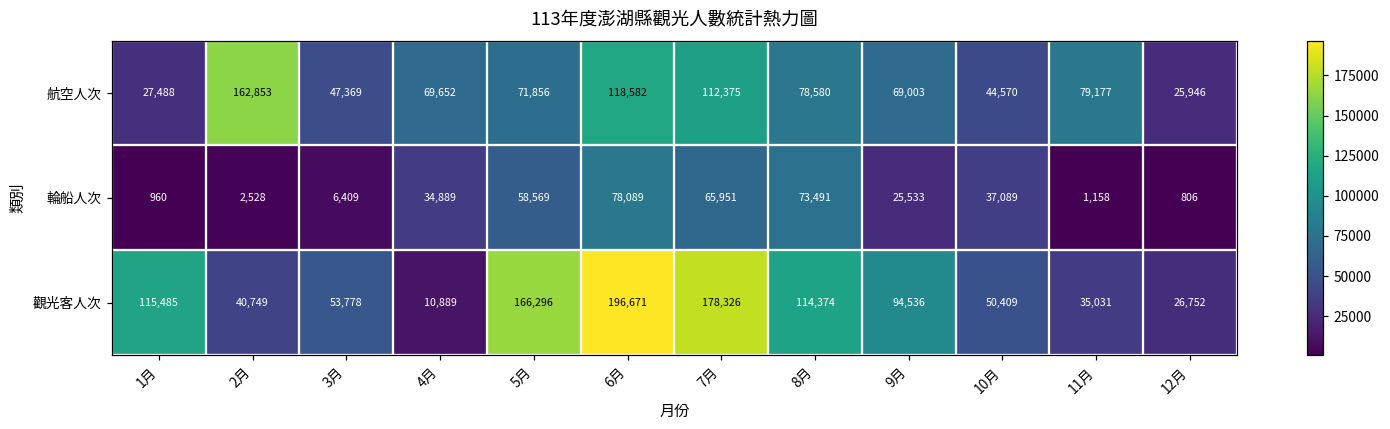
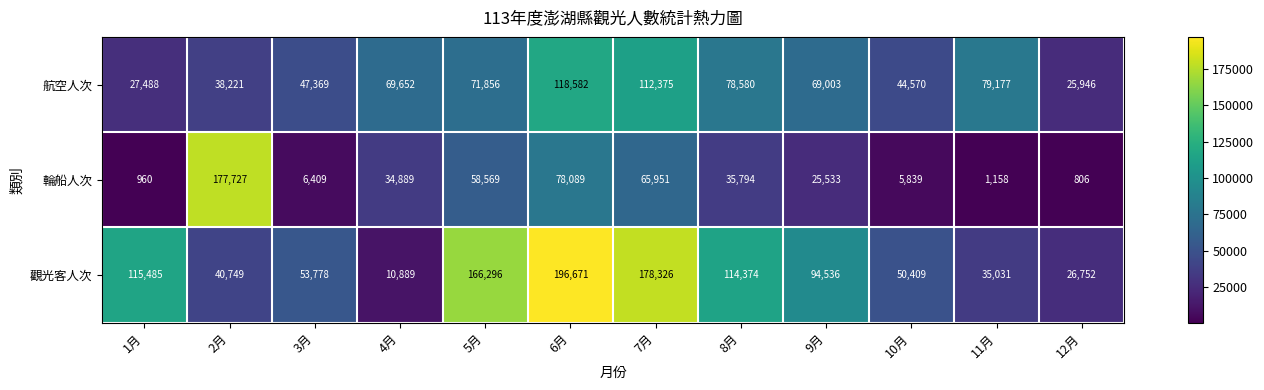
  {
    "航空人次": {
      "1月": "27,488",
-     "2月": "162,853",
+     "2月": "38,221",
      "3月": "47,369",
      "4月": "69,652",
      "5月": "71,856",
      "6月": "118,582",
      "7月": "112,375",
      "8月": "78,580",
      "9月": "69,003",
      "10月": "44,570",
      "11月": "79,177",
      "12月": "25,946"
    },
    "輪船人次": {
      "1月": "960",
-     "2月": "2,528",
+     "2月": "177,727",
      "3月": "6,409",
      "4月": "34,889",
      "5月": "58,569",
      "6月": "78,089",
      "7月": "65,951",
-     "8月": "73,491",
+     "8月": "35,794",
      "9月": "25,533",
-     "10月": "37,089",
+     "10月": "5,839",
      "11月": "1,158",
      "12月": "806"
    },
    "觀光客人次": {
      "1月": "115,485",
      "2月": "40,749",
      "3月": "53,778",
      "4月": "10,889",
      "5月": "166,296",
      "6月": "196,671",
      "7月": "178,326",
      "8月": "114,374",
      "9月": "94,536",
      "10月": "50,409",
      "11月": "35,031",
      "12月": "26,752"
    }
  }
